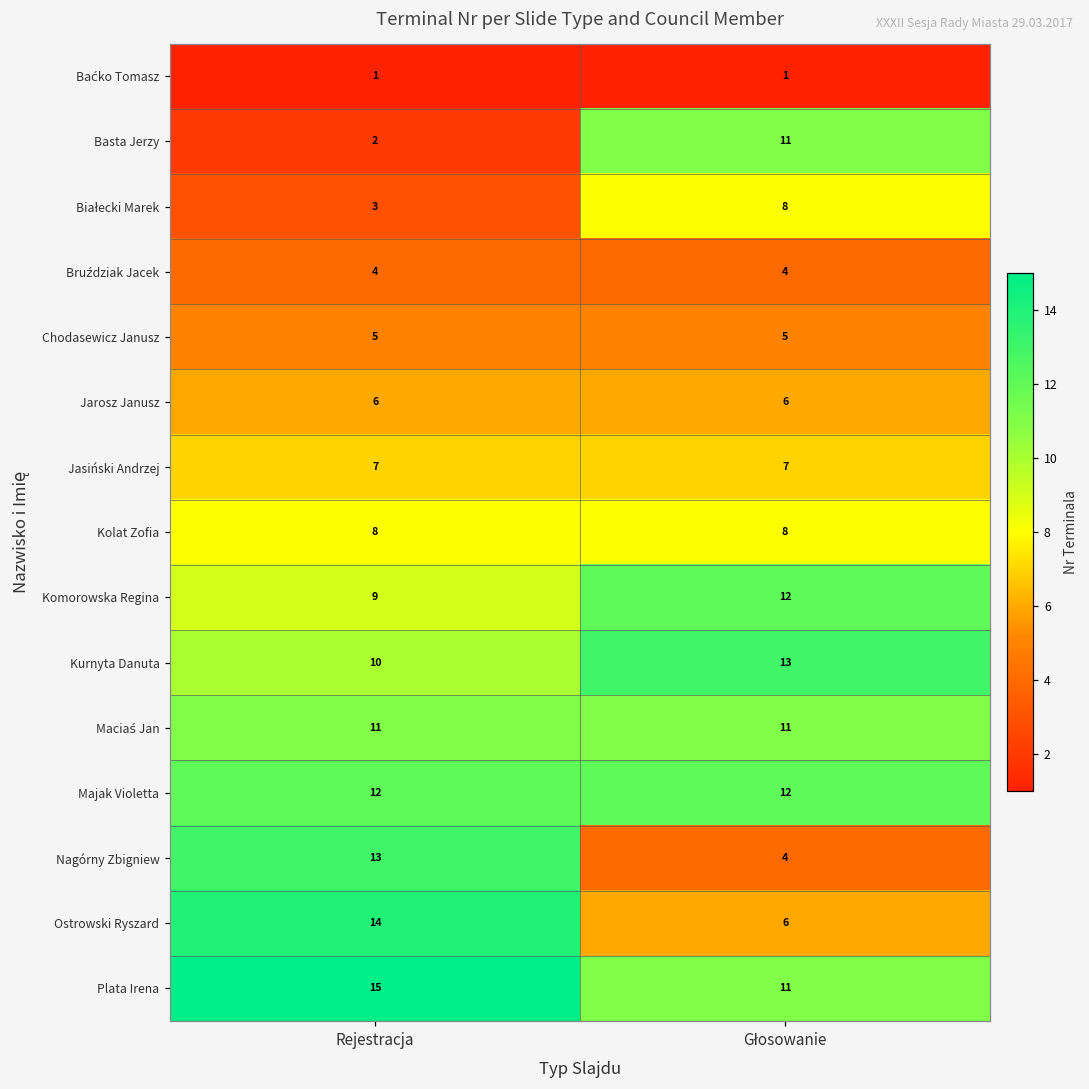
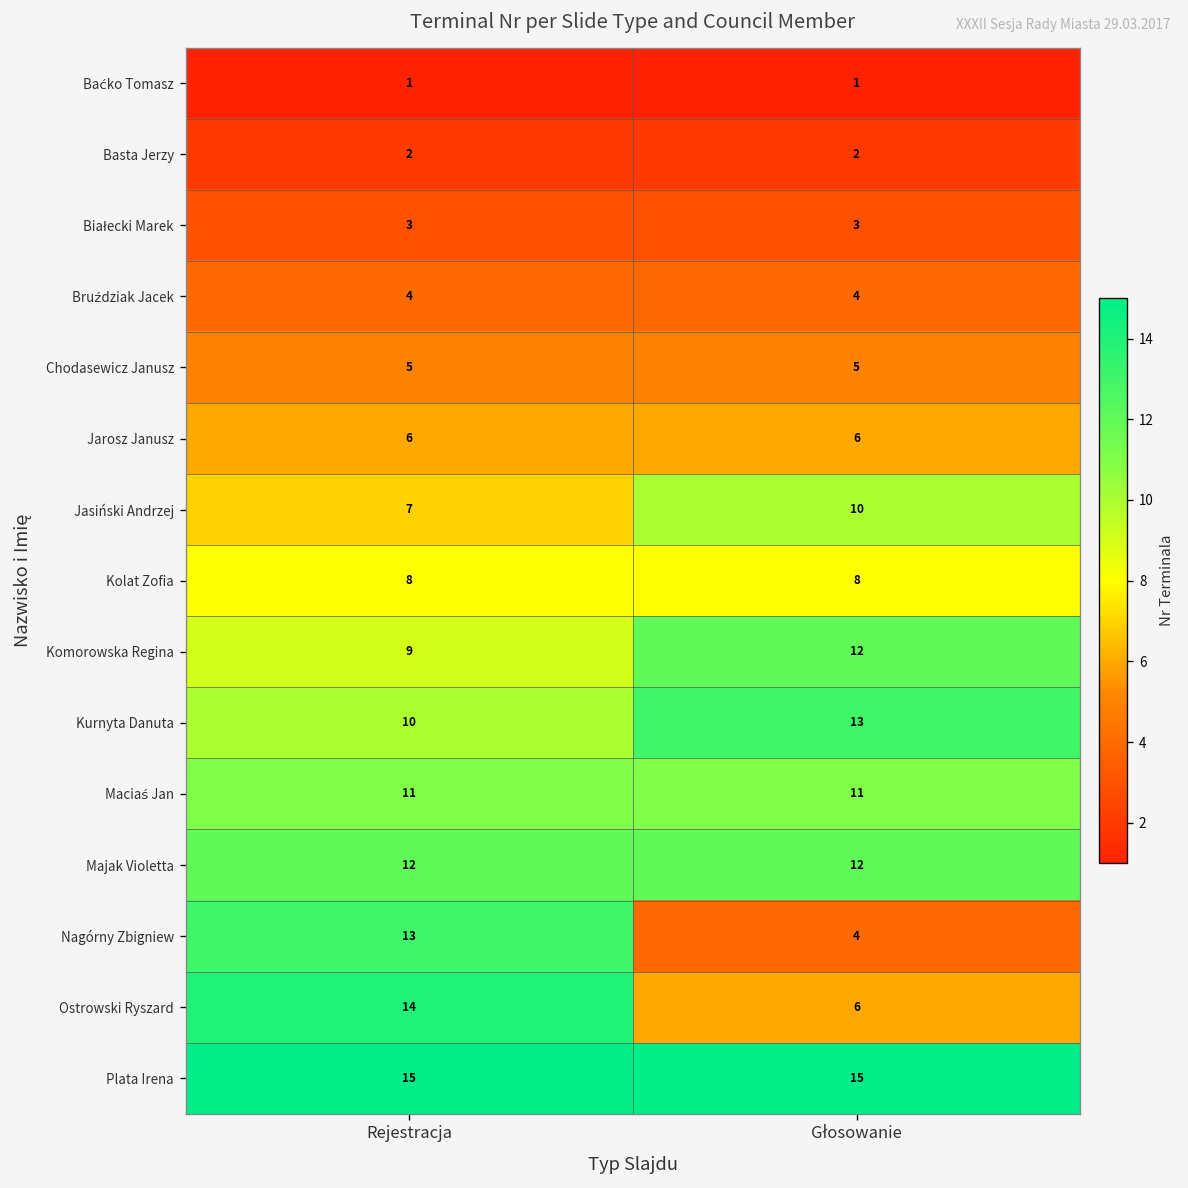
  {
    "Baćko Tomasz": {
      "Rejestracja": 1,
      "Głosowanie": 1
    },
    "Basta Jerzy": {
      "Rejestracja": 2,
-     "Głosowanie": 11
+     "Głosowanie": 2
    },
    "Białecki Marek": {
      "Rejestracja": 3,
-     "Głosowanie": 8
+     "Głosowanie": 3
    },
    "Bruździak Jacek": {
      "Rejestracja": 4,
      "Głosowanie": 4
    },
    "Chodasewicz Janusz": {
      "Rejestracja": 5,
      "Głosowanie": 5
    },
    "Jarosz Janusz": {
      "Rejestracja": 6,
      "Głosowanie": 6
    },
    "Jasiński Andrzej": {
      "Rejestracja": 7,
-     "Głosowanie": 7
+     "Głosowanie": 10
    },
    "Kolat Zofia": {
      "Rejestracja": 8,
      "Głosowanie": 8
    },
    "Komorowska Regina": {
      "Rejestracja": 9,
      "Głosowanie": 12
    },
    "Kurnyta Danuta": {
      "Rejestracja": 10,
      "Głosowanie": 13
    },
    "Maciaś Jan": {
      "Rejestracja": 11,
      "Głosowanie": 11
    },
    "Majak Violetta": {
      "Rejestracja": 12,
      "Głosowanie": 12
    },
    "Nagórny Zbigniew": {
      "Rejestracja": 13,
      "Głosowanie": 4
    },
    "Ostrowski Ryszard": {
      "Rejestracja": 14,
      "Głosowanie": 6
    },
    "Plata Irena": {
      "Rejestracja": 15,
-     "Głosowanie": 11
+     "Głosowanie": 15
    }
  }
